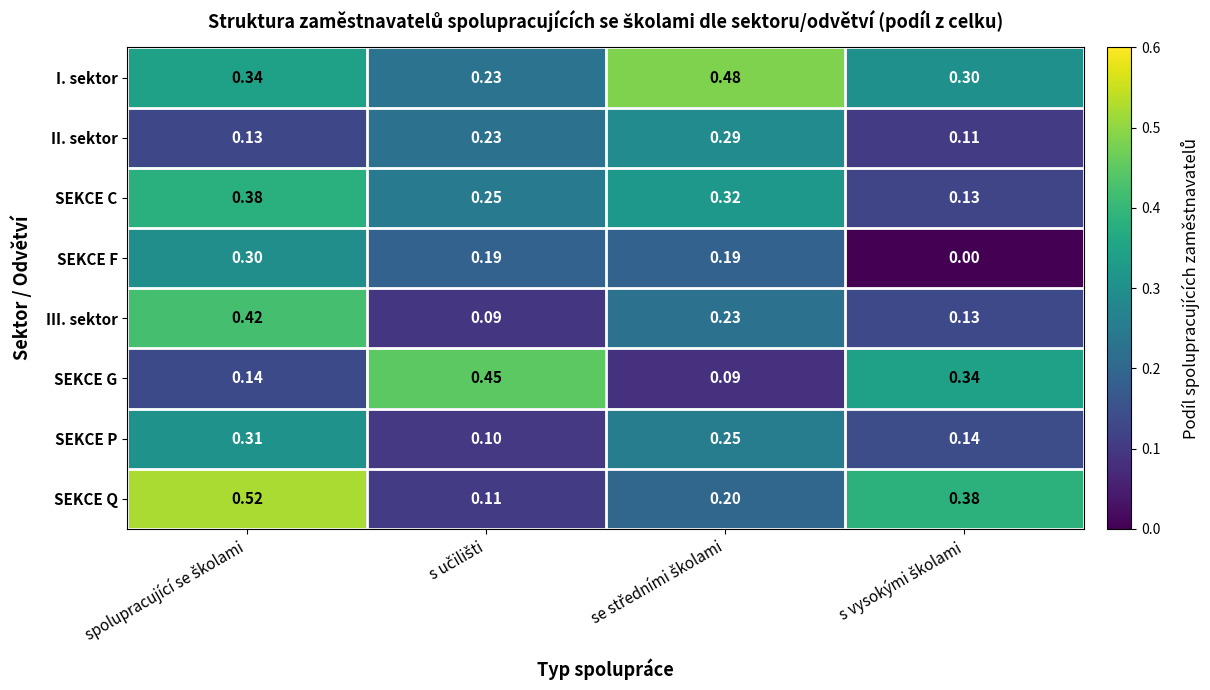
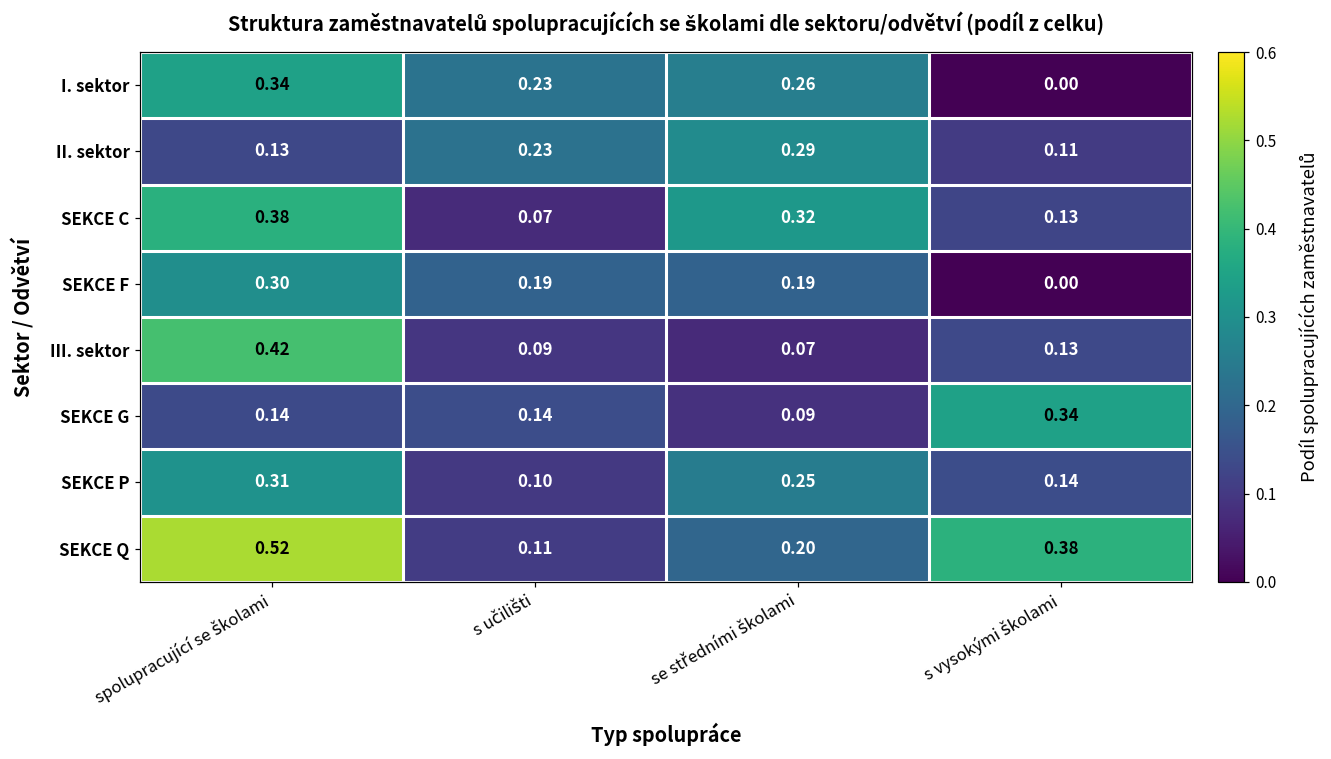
  {
    "I. sektor": {
      "spolupracující se školami": 0.34,
      "s učilišti": 0.23,
-     "se středními školami": 0.48,
-     "s vysokými školami": 0.30
+     "se středními školami": 0.26,
+     "s vysokými školami": 0.00
    },
    "II. sektor": {
      "spolupracující se školami": 0.13,
      "s učilišti": 0.23,
      "se středními školami": 0.29,
      "s vysokými školami": 0.11
    },
    "SEKCE C": {
      "spolupracující se školami": 0.38,
-     "s učilišti": 0.25,
+     "s učilišti": 0.07,
      "se středními školami": 0.32,
      "s vysokými školami": 0.13
    },
    "SEKCE F": {
      "spolupracující se školami": 0.30,
      "s učilišti": 0.19,
      "se středními školami": 0.19,
      "s vysokými školami": 0.00
    },
    "III. sektor": {
      "spolupracující se školami": 0.42,
      "s učilišti": 0.09,
-     "se středními školami": 0.23,
+     "se středními školami": 0.07,
      "s vysokými školami": 0.13
    },
    "SEKCE G": {
      "spolupracující se školami": 0.14,
-     "s učilišti": 0.45,
+     "s učilišti": 0.14,
      "se středními školami": 0.09,
      "s vysokými školami": 0.34
    },
    "SEKCE P": {
      "spolupracující se školami": 0.31,
      "s učilišti": 0.10,
      "se středními školami": 0.25,
      "s vysokými školami": 0.14
    },
    "SEKCE Q": {
      "spolupracující se školami": 0.52,
      "s učilišti": 0.11,
      "se středními školami": 0.20,
      "s vysokými školami": 0.38
    }
  }
